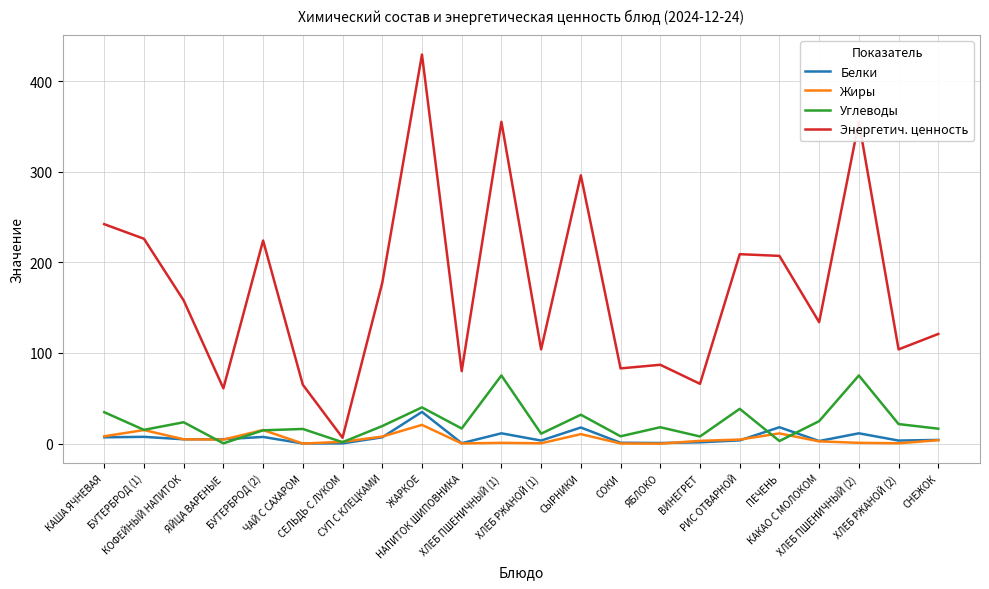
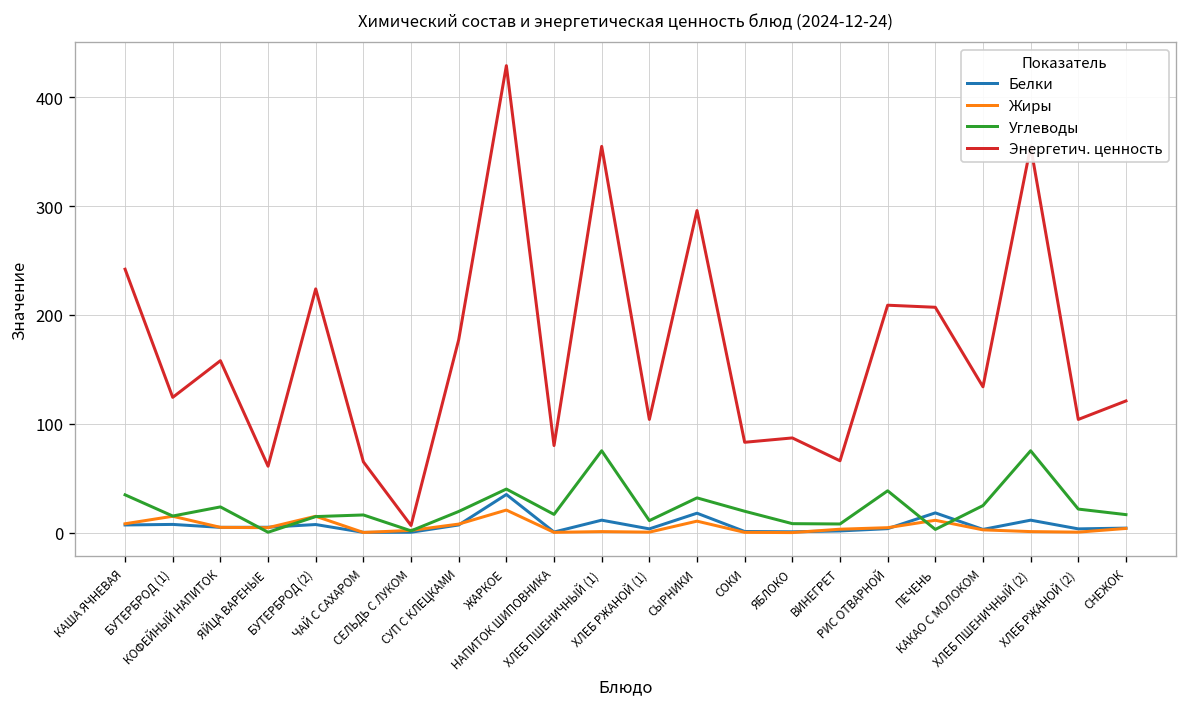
  {
    "Белки": {
      "БУТЕРБРОД (1)": 10,
      "БУТЕРБРОД (2)": 10,
      "ЖАРКОЕ": 40,
      "ХЛЕБ ПШЕНИЧНЫЙ (1)": 10,
      "ХЛЕБ РЖАНОЙ (1)": 0,
      "СЫРНИКИ": 20,
      "ПЕЧЕНЬ": 20,
      "ХЛЕБ ПШЕНИЧНЫЙ (2)": 10,
      "ХЛЕБ РЖАНОЙ (2)": 0
    },
    "Жиры": {
      "ЖАРКОЕ": 20,
      "ХЛЕБ ПШЕНИЧНЫЙ (1)": 0,
      "ХЛЕБ РЖАНОЙ (1)": 0,
      "СЫРНИКИ": 10,
      "ПЕЧЕНЬ": 10,
      "ХЛЕБ ПШЕНИЧНЫЙ (2)": 0,
      "ХЛЕБ РЖАНОЙ (2)": 0
    },
    "Углеводы": {
      "КАША ЯЧНЕВАЯ": 30,
      "КОФЕЙНЫЙ НАПИТОК": 20,
      "ЯЙЦА ВАРЕНЫЕ": 0,
      "ЧАЙ С САХАРОМ": 20,
      "СУП С КЛЕЦКАМИ": 20,
      "ЖАРКОЕ": 40,
      "НАПИТОК ШИПОВНИКА": 20,
      "ХЛЕБ ПШЕНИЧНЫЙ (1)": 80,
      "ХЛЕБ РЖАНОЙ (1)": 10,
      "СЫРНИКИ": 30,
-     "СОКИ": 10,
-     "ЯБЛОКО": 20,
+     "СОКИ": 20,
+     "ЯБЛОКО": 10,
      "ВИНЕГРЕТ": 10,
      "РИС ОТВАРНОЙ": 40,
      "ПЕЧЕНЬ": 0,
      "КАКАО С МОЛОКОМ": 20,
      "ХЛЕБ ПШЕНИЧНЫЙ (2)": 80,
      "ХЛЕБ РЖАНОЙ (2)": 20,
      "СНЕЖОК": 20
    },
    "Энергетич. ценность": {
      "КАША ЯЧНЕВАЯ": 240,
-     "БУТЕРБРОД (1)": 230,
+     "БУТЕРБРОД (1)": 120,
      "КОФЕЙНЫЙ НАПИТОК": 160,
      "ЯЙЦА ВАРЕНЫЕ": 60,
      "БУТЕРБРОД (2)": 220,
      "ЧАЙ С САХАРОМ": 70,
      "СЕЛЬДЬ С ЛУКОМ": 10,
      "СУП С КЛЕЦКАМИ": 180,
      "ЖАРКОЕ": 430,
      "НАПИТОК ШИПОВНИКА": 80,
      "ХЛЕБ ПШЕНИЧНЫЙ (1)": 360,
      "ХЛЕБ РЖАНОЙ (1)": 100,
      "СЫРНИКИ": 300,
      "СОКИ": 80,
      "ЯБЛОКО": 90,
      "ВИНЕГРЕТ": 70,
      "РИС ОТВАРНОЙ": 210,
      "ПЕЧЕНЬ": 210,
      "КАКАО С МОЛОКОМ": 130,
      "ХЛЕБ РЖАНОЙ (2)": 100,
      "СНЕЖОК": 120
    }
  }
